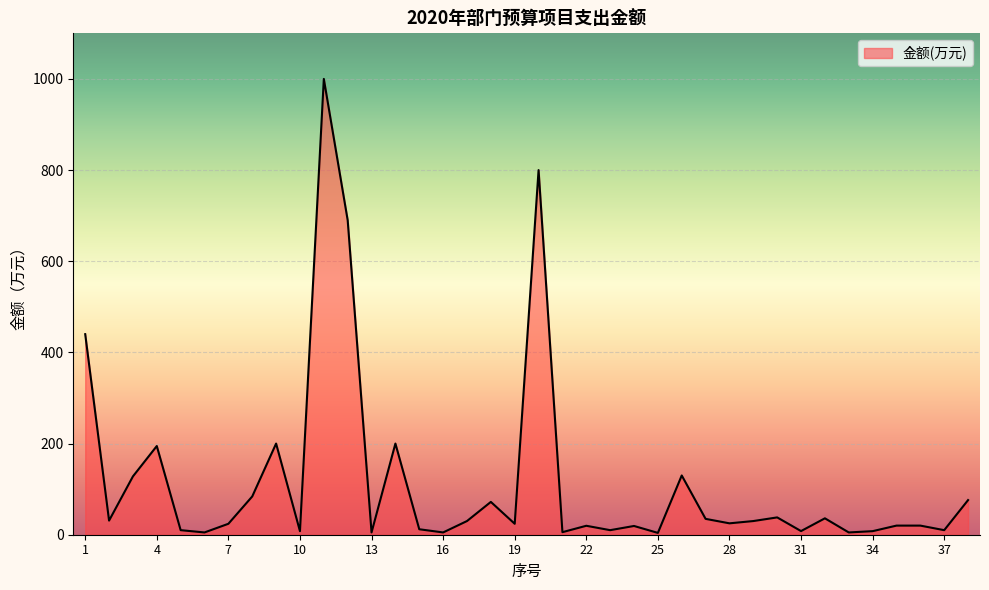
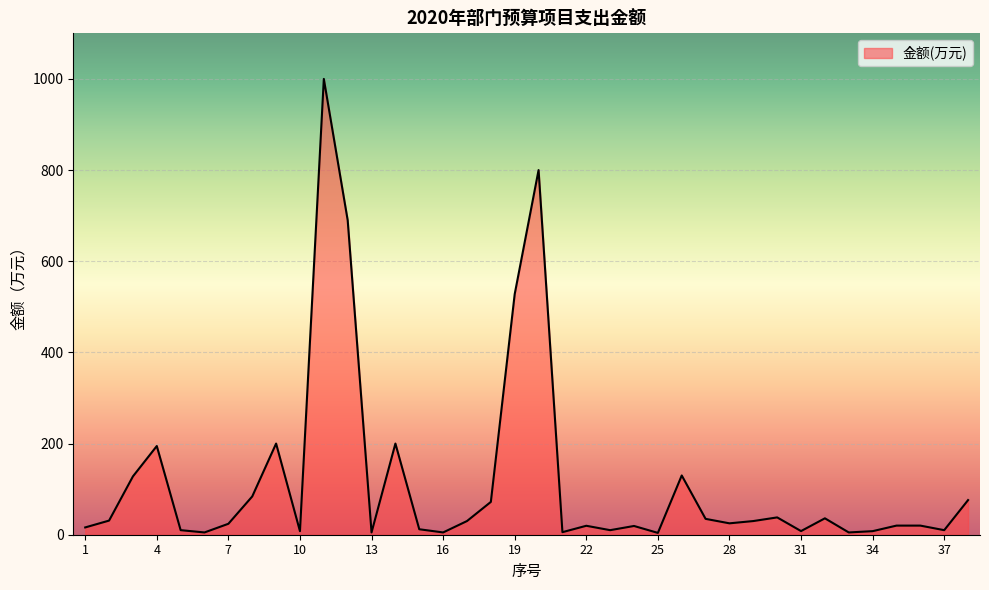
  {
-   "1": 440,
+   "1": 20,
    "4": 190,
    "7": 20,
    "10": 10,
    "13": 10,
    "16": 10,
-   "19": 20,
+   "19": 530,
    "22": 20,
    "25": 0,
    "28": 30,
    "31": 10,
    "34": 10,
    "37": 10
  }
